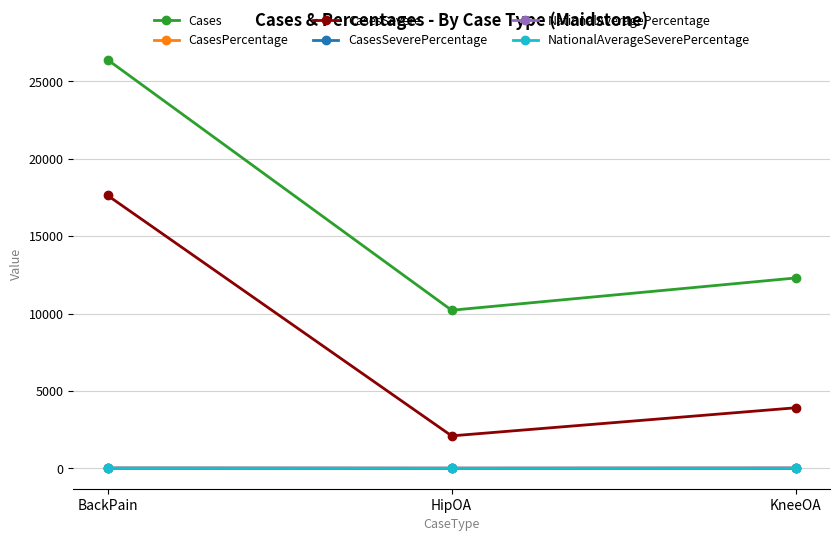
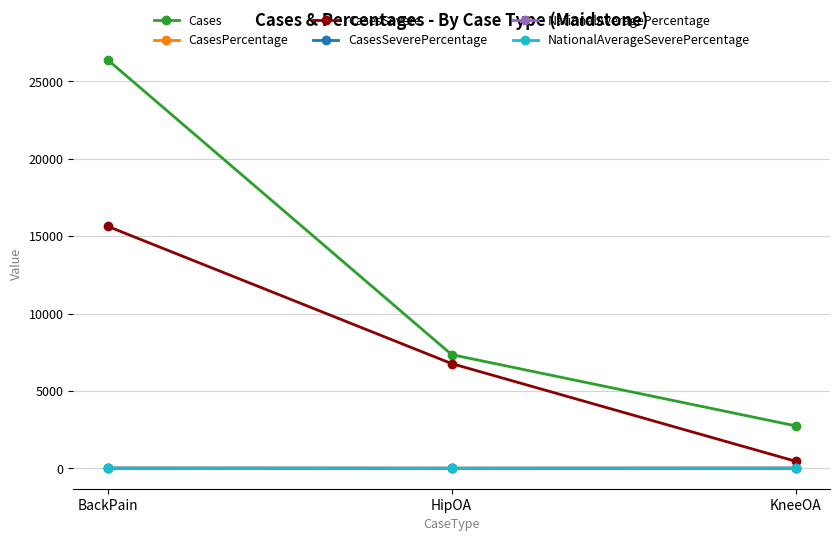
  {
    "Cases": {
      "BackPain": 26400,
-     "HipOA": 10200,
-     "KneeOA": 12300
+     "HipOA": 7300,
+     "KneeOA": 2700
    },
    "CasesSevere": {
-     "BackPain": 17600,
-     "HipOA": 2100,
-     "KneeOA": 3900
+     "BackPain": 15600,
+     "HipOA": 6800,
+     "KneeOA": 500
    }
  }
